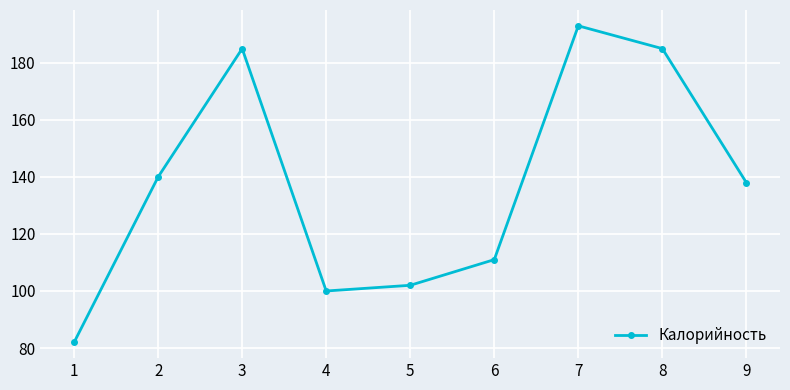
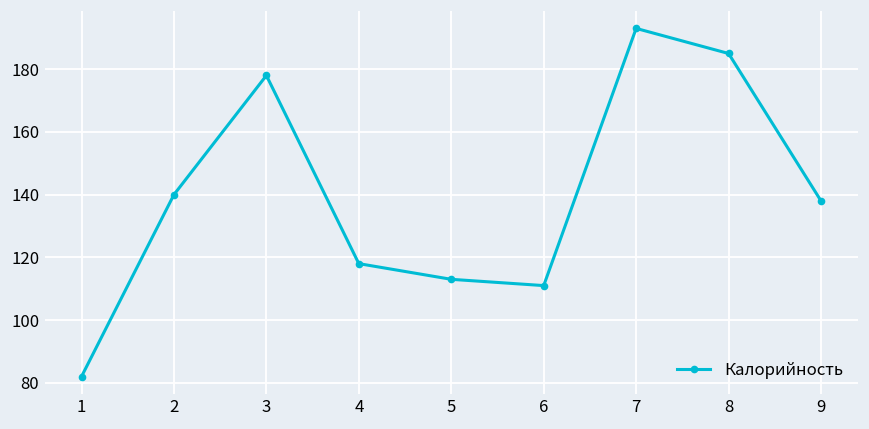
  {
    "1": 82,
    "2": 140,
-   "3": 185,
-   "4": 100,
-   "5": 102,
+   "3": 178,
+   "4": 118,
+   "5": 113,
    "6": 111,
    "7": 193,
    "8": 185,
    "9": 138
  }
